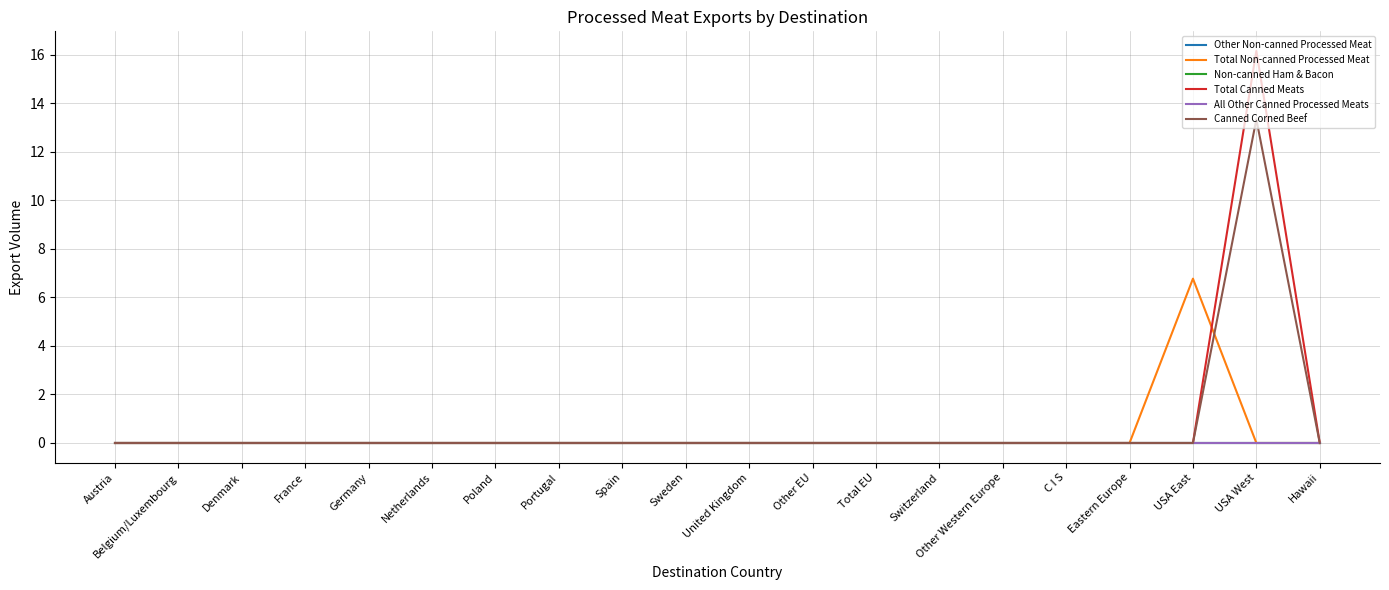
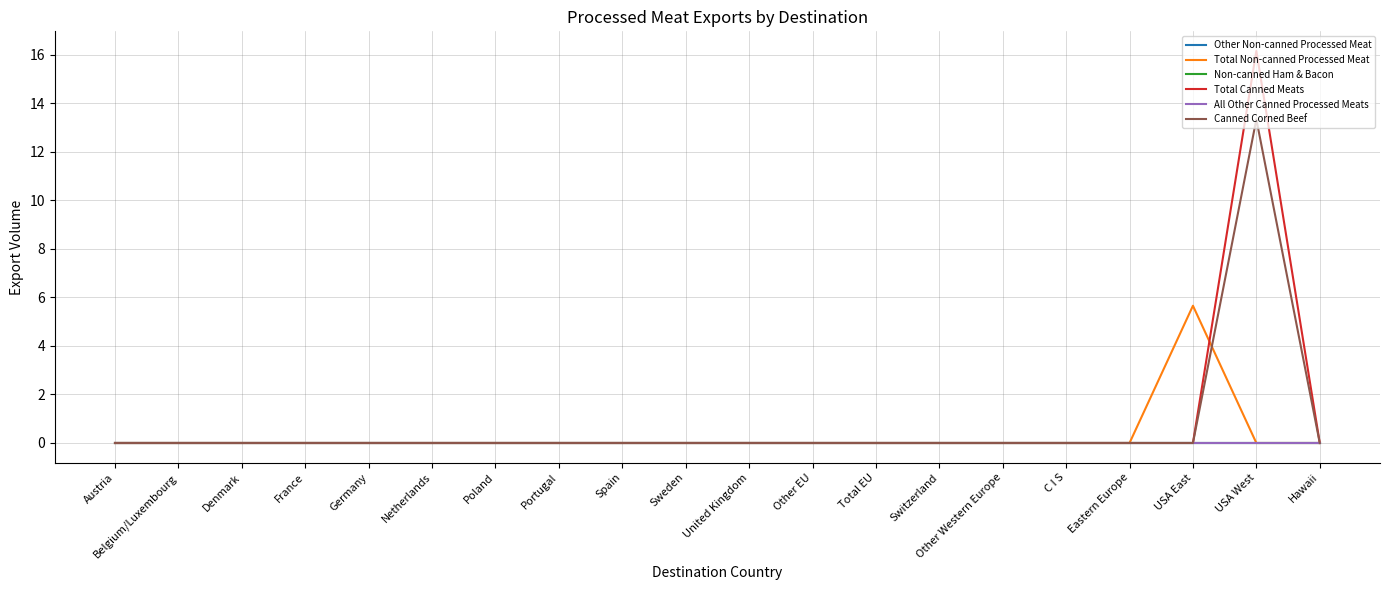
  {
    "Total Non-canned Processed Meat": {
-     "USA East": 6.8
+     "USA East": 5.7
    }
  }
